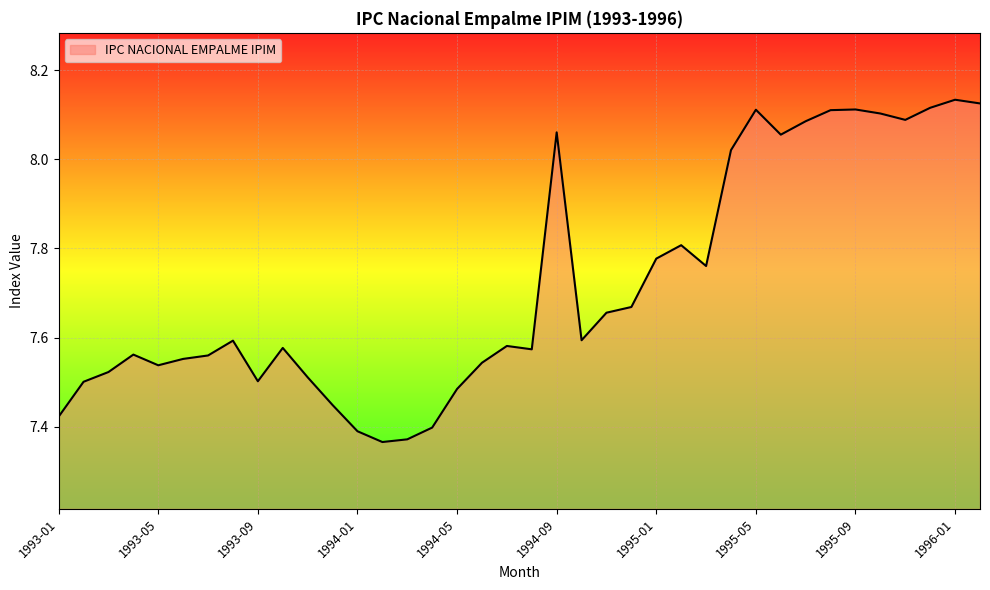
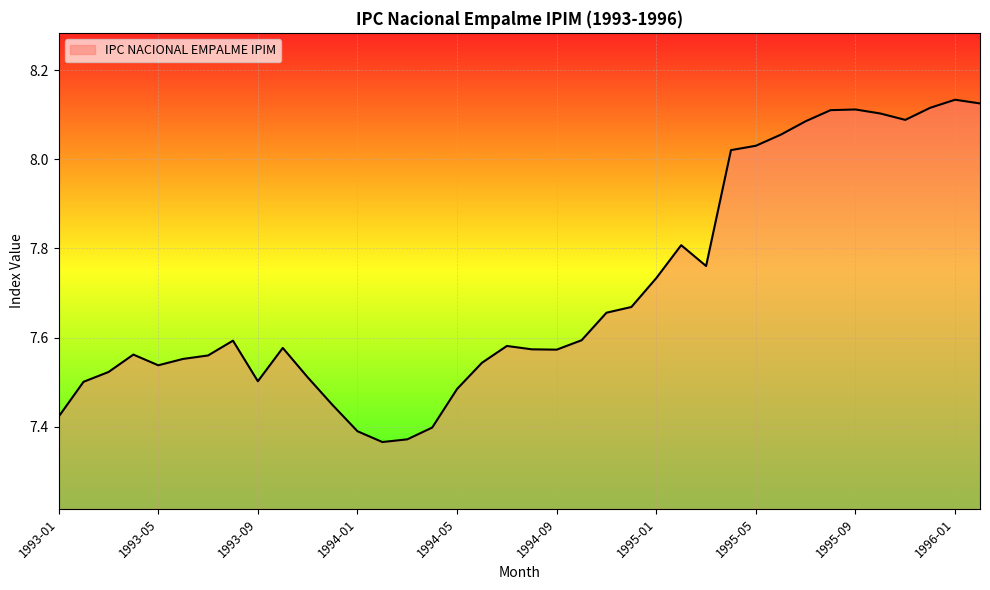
  {
    "1993-01": 7.42,
    "1993-05": 7.54,
    "1993-09": 7.50,
    "1994-01": 7.39,
    "1994-05": 7.48,
-   "1994-09": 8.06,
-   "1995-01": 7.78,
-   "1995-05": 8.11,
+   "1994-09": 7.57,
+   "1995-01": 7.73,
+   "1995-05": 8.03,
    "1995-09": 8.11,
    "1996-01": 8.13
  }
